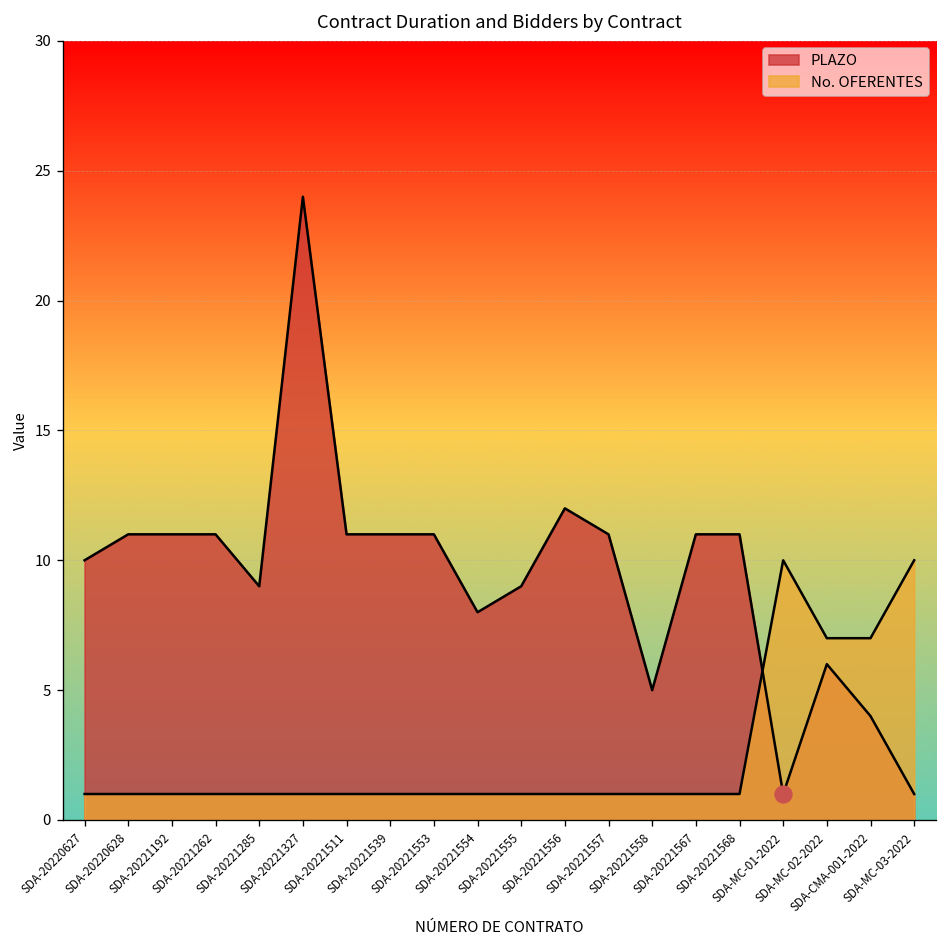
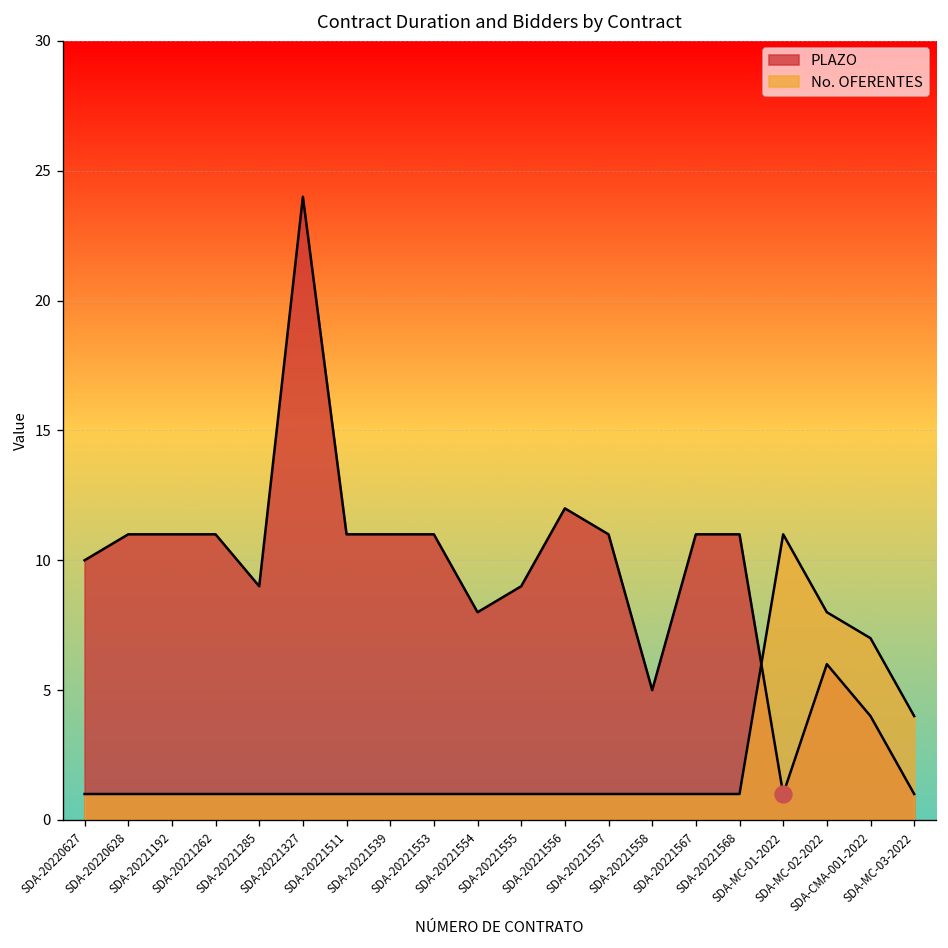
  {
    "No. OFERENTES": {
      "SDA-20220627": 1,
      "SDA-20220628": 1,
      "SDA-20221192": 1,
      "SDA-20221262": 1,
      "SDA-20221285": 1,
      "SDA-20221327": 1,
      "SDA-20221511": 1,
      "SDA-20221539": 1,
      "SDA-20221553": 1,
      "SDA-20221554": 1,
      "SDA-20221555": 1,
      "SDA-20221556": 1,
      "SDA-20221557": 1,
      "SDA-20221558": 1,
      "SDA-20221567": 1,
      "SDA-20221568": 1,
-     "SDA-MC-01-2022": 10,
-     "SDA-MC-02-2022": 7,
+     "SDA-MC-01-2022": 11,
+     "SDA-MC-02-2022": 8,
      "SDA-CMA-001-2022": 7,
-     "SDA-MC-03-2022": 10
+     "SDA-MC-03-2022": 4
    }
  }
